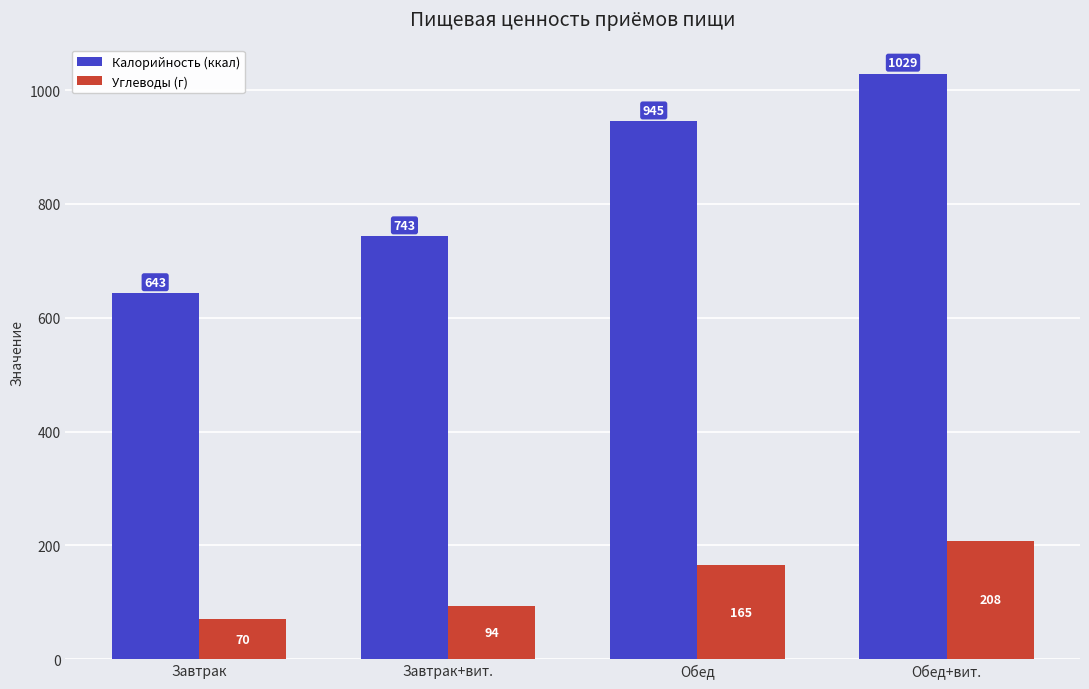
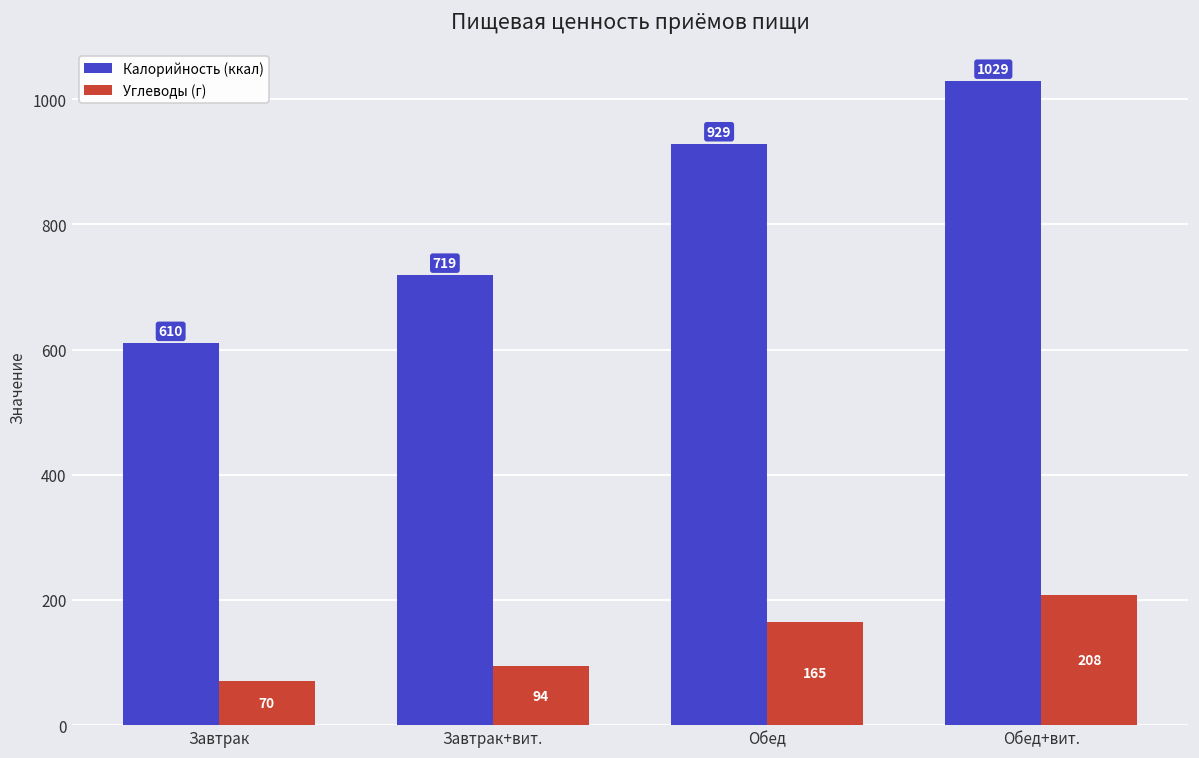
  {
    "Калорийность (ккал)": {
-     "Завтрак": 643,
-     "Завтрак+вит.": 743,
-     "Обед": 945
+     "Завтрак": 610,
+     "Завтрак+вит.": 719,
+     "Обед": 929
    },
    "Углеводы (г)": {
      "Завтрак": 70,
      "Завтрак+вит.": 94,
      "Обед": 165,
      "Обед+вит.": 208
    }
  }
